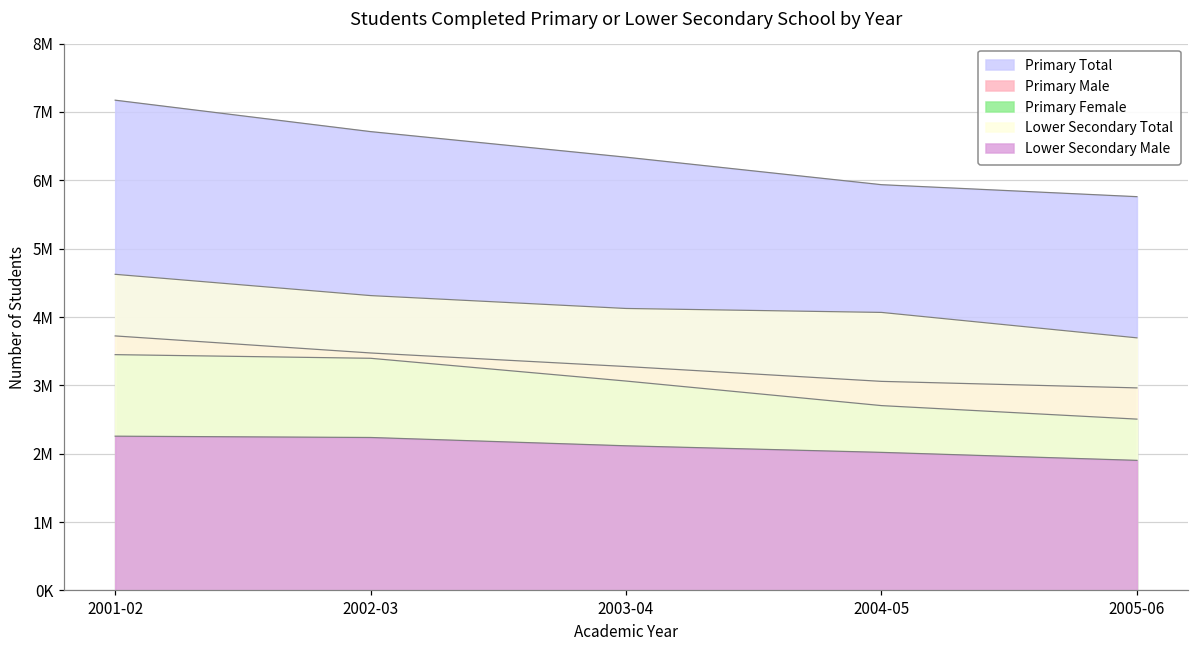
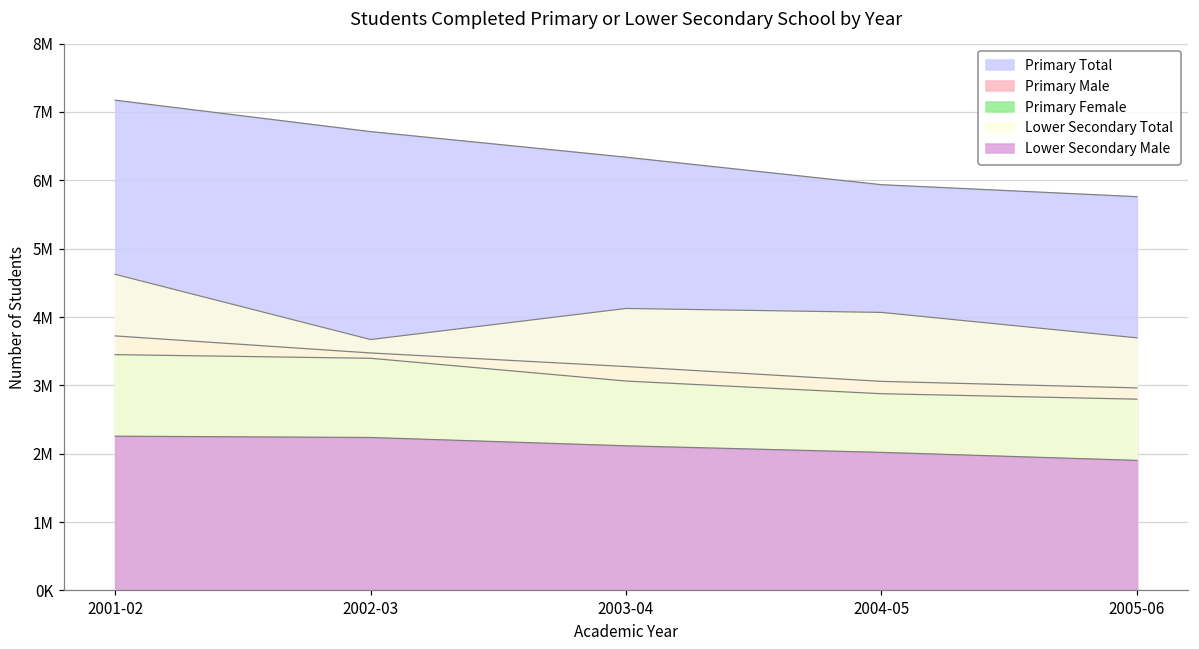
  {
    "Primary Female": {
      "2001-02": 3400000,
      "2002-03": 3400000,
      "2003-04": 3100000,
-     "2004-05": 2700000,
-     "2005-06": 2500000
+     "2004-05": 2900000,
+     "2005-06": 2800000
    },
    "Lower Secondary Total": {
      "2001-02": 4600000,
-     "2002-03": 4300000,
+     "2002-03": 3700000,
      "2003-04": 4100000,
      "2004-05": 4100000,
      "2005-06": 3700000
    }
  }
